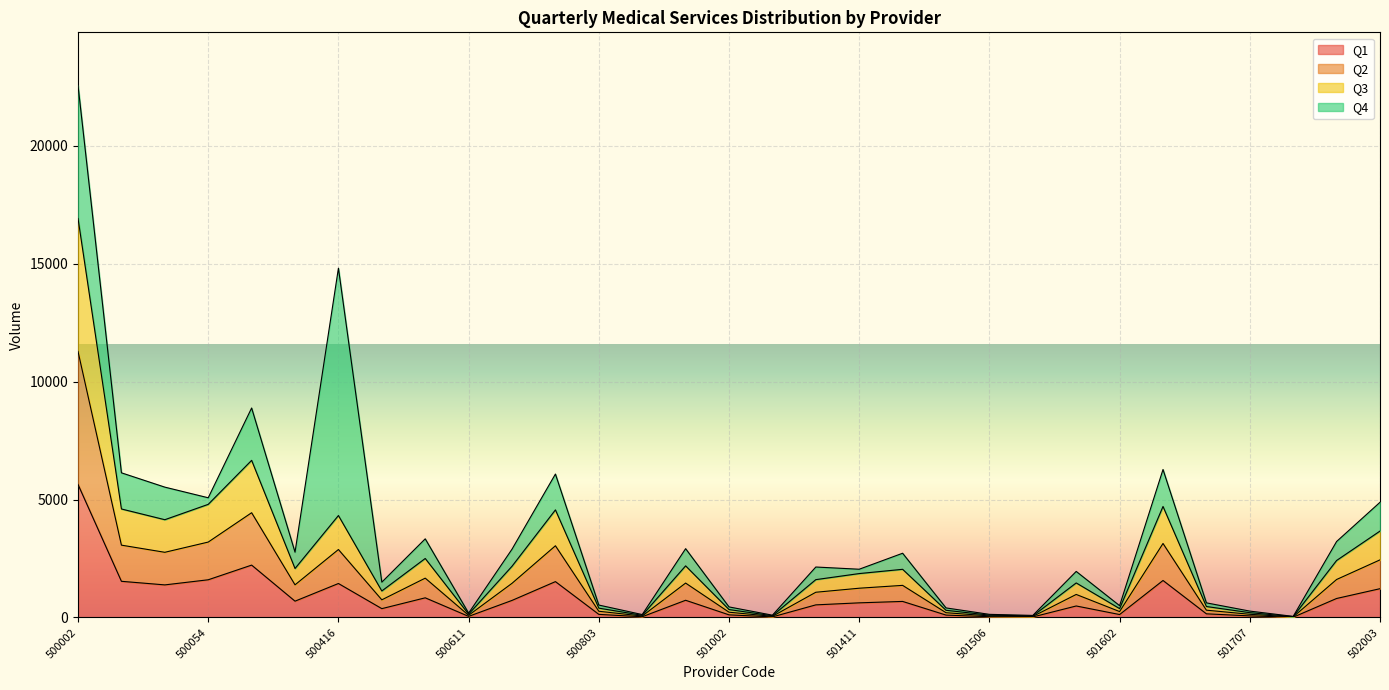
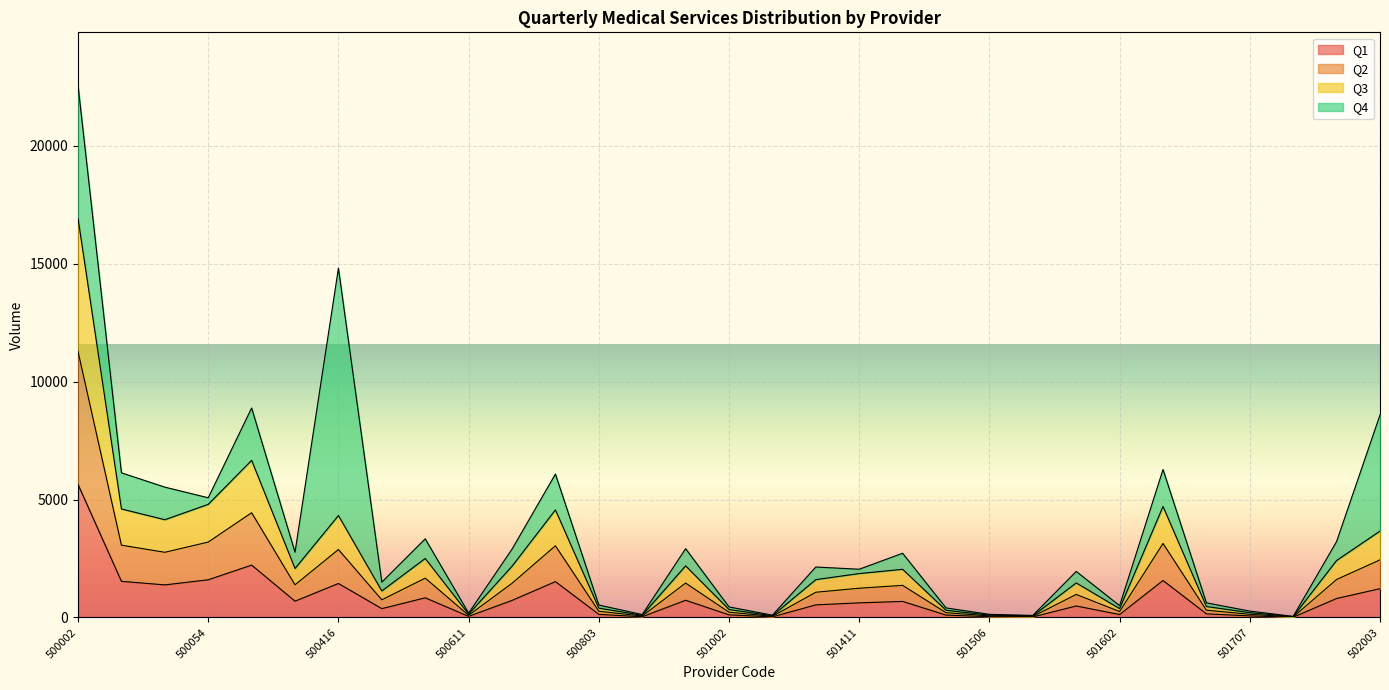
  {
    "Q3": {
      "500002": 5600,
      "500054": 1600,
      "500416": 1400,
      "500803": 100,
      "501002": 100,
      "501411": 600,
      "501602": 100,
      "502003": 1200
    },
    "Q4": {
      "500002": 5600,
      "500054": 300,
      "500416": 10500,
      "500803": 100,
      "501002": 100,
      "501411": 200,
      "501602": 100,
-     "502003": 1200
+     "502003": 4900
    }
  }
